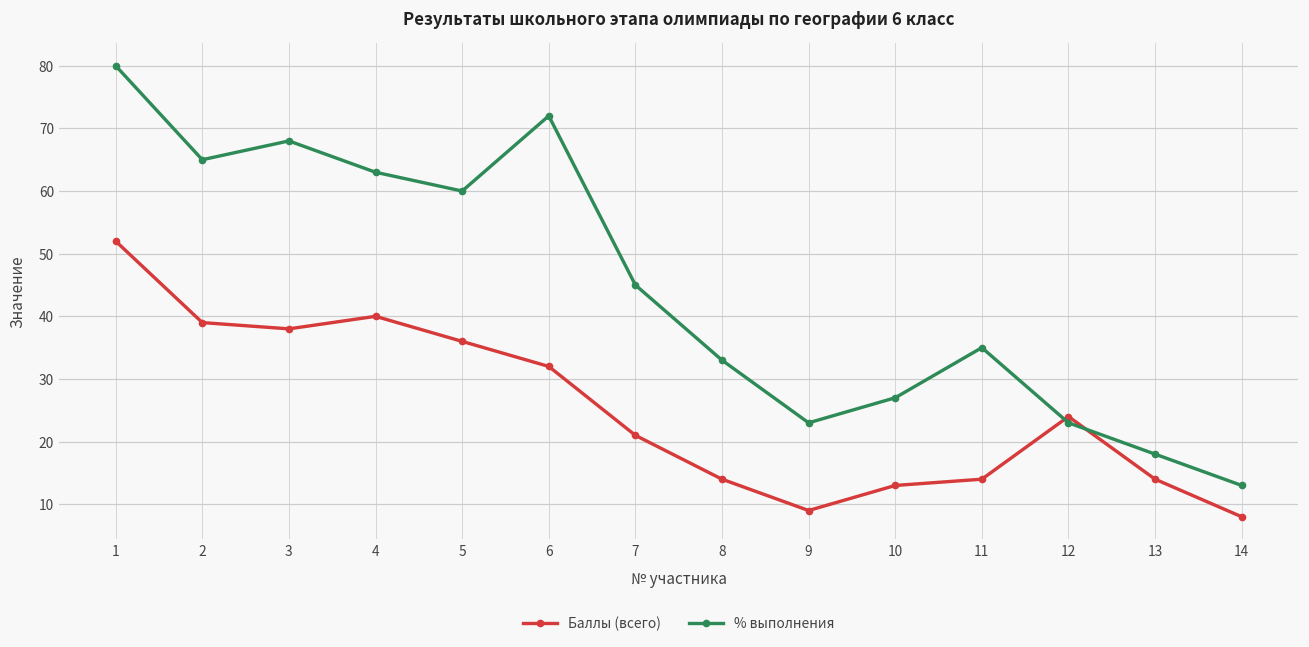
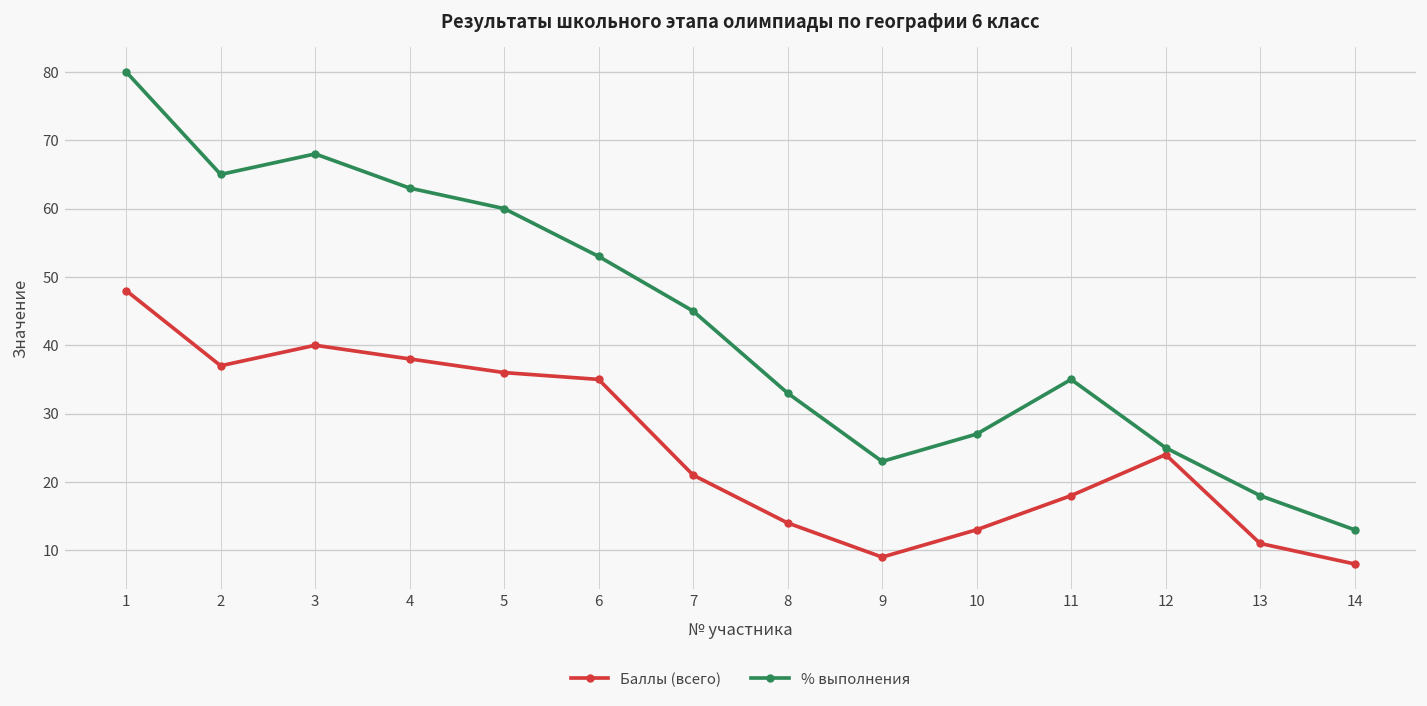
  {
    "Баллы (всего)": {
-     "1": 52,
-     "2": 39,
-     "3": 38,
-     "4": 40,
+     "1": 48,
+     "2": 37,
+     "3": 40,
+     "4": 38,
      "5": 36,
-     "6": 32,
+     "6": 35,
      "7": 21,
      "8": 14,
      "9": 9,
      "10": 13,
-     "11": 14,
+     "11": 18,
      "12": 24,
-     "13": 14,
+     "13": 11,
      "14": 8
    },
    "% выполнения": {
      "1": 80,
      "2": 65,
      "3": 68,
      "4": 63,
      "5": 60,
-     "6": 72,
+     "6": 53,
      "7": 45,
      "8": 33,
      "9": 23,
      "10": 27,
      "11": 35,
-     "12": 23,
+     "12": 25,
      "13": 18,
      "14": 13
    }
  }
